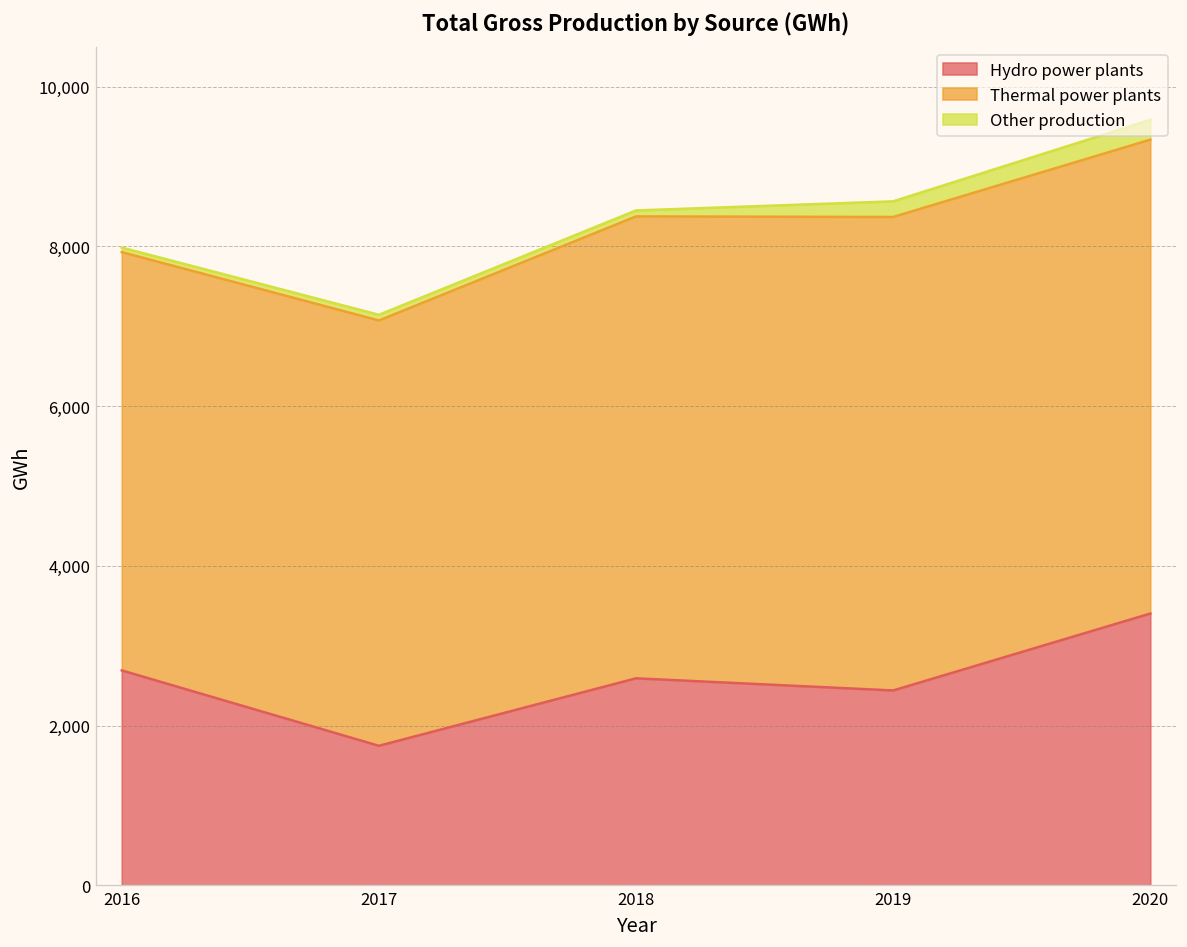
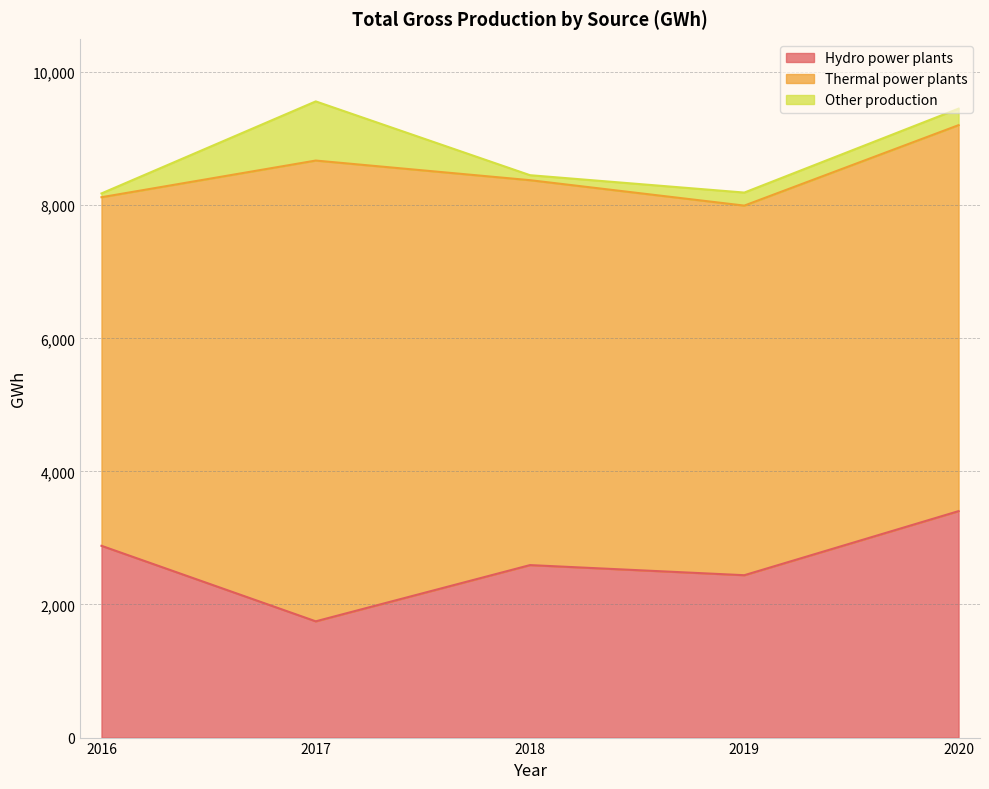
  {
    "Hydro power plants": {
-     "2016": "2,700",
+     "2016": "2,900",
      "2017": "1,700",
      "2018": "2,600",
      "2019": "2,400",
      "2020": "3,400"
    },
    "Thermal power plants": {
      "2016": "5,200",
-     "2017": "5,300",
+     "2017": "6,900",
      "2018": "5,800",
-     "2019": "5,900",
-     "2020": "5,900"
+     "2019": "5,600",
+     "2020": "5,800"
    },
    "Other production": {
      "2016": "100",
-     "2017": "100",
+     "2017": "900",
      "2018": "100",
      "2019": "200"
    }
  }
